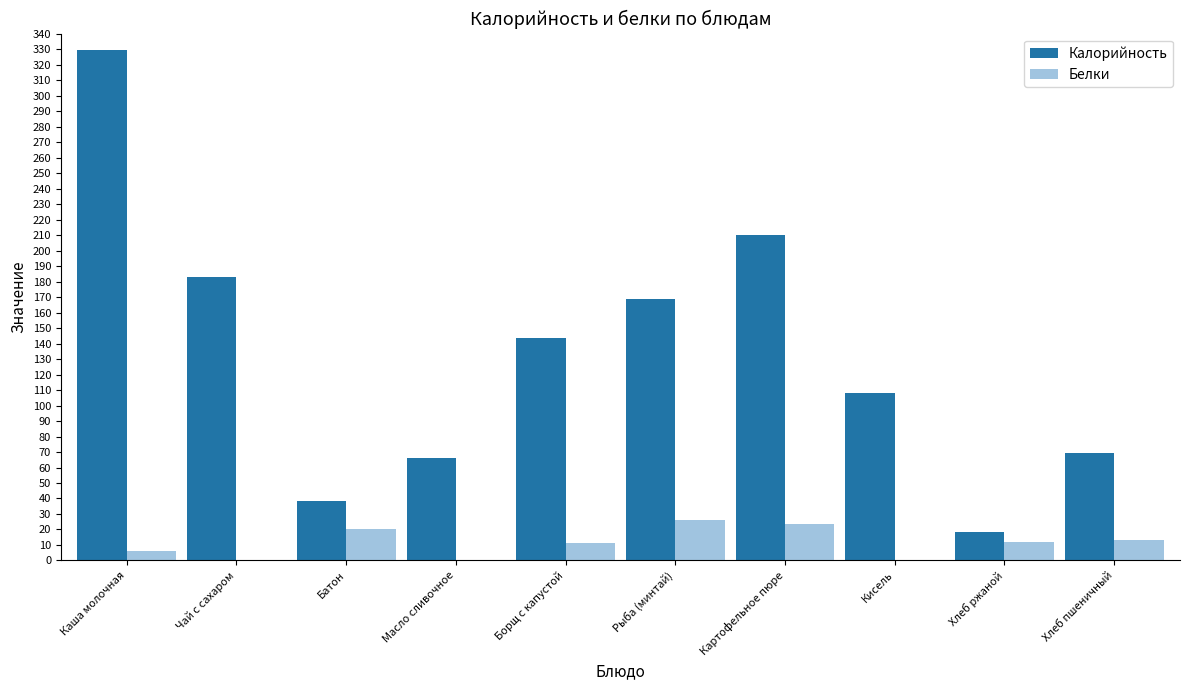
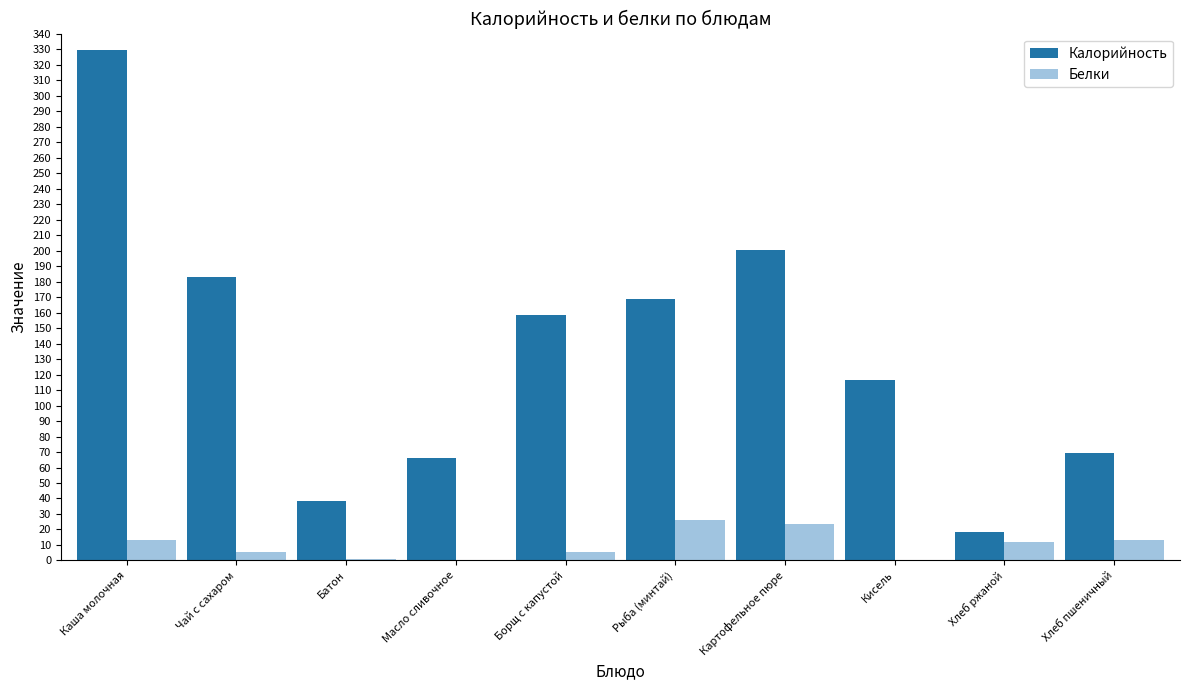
  {
    "Калорийность": {
      "Каша молочная": 330,
      "Чай с сахаром": 183,
      "Батон": 39,
      "Масло сливочное": 66,
-     "Борщ с капустой": 143,
+     "Борщ с капустой": 159,
      "Рыба (минтай)": 169,
-     "Картофельное пюре": 210,
-     "Кисель": 108,
+     "Картофельное пюре": 200,
+     "Кисель": 116,
      "Хлеб ржаной": 18,
      "Хлеб пшеничный": 69
    },
    "Белки": {
-     "Каша молочная": 6,
-     "Чай с сахаром": 0,
-     "Батон": 21,
-     "Борщ с капустой": 11,
+     "Каша молочная": 13,
+     "Чай с сахаром": 6,
+     "Батон": 1,
+     "Борщ с капустой": 6,
      "Рыба (минтай)": 26,
      "Картофельное пюре": 23,
      "Хлеб ржаной": 12,
      "Хлеб пшеничный": 13
    }
  }
